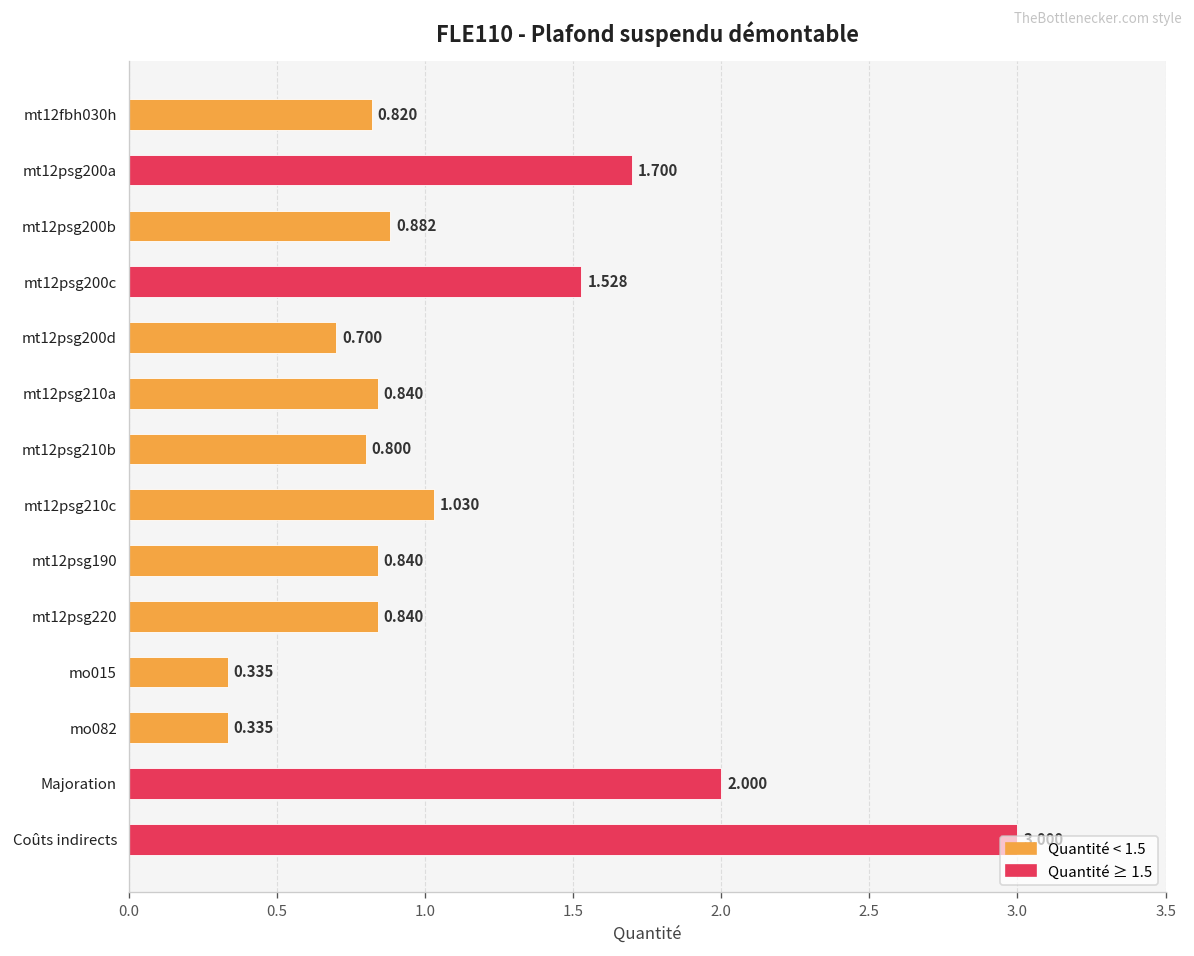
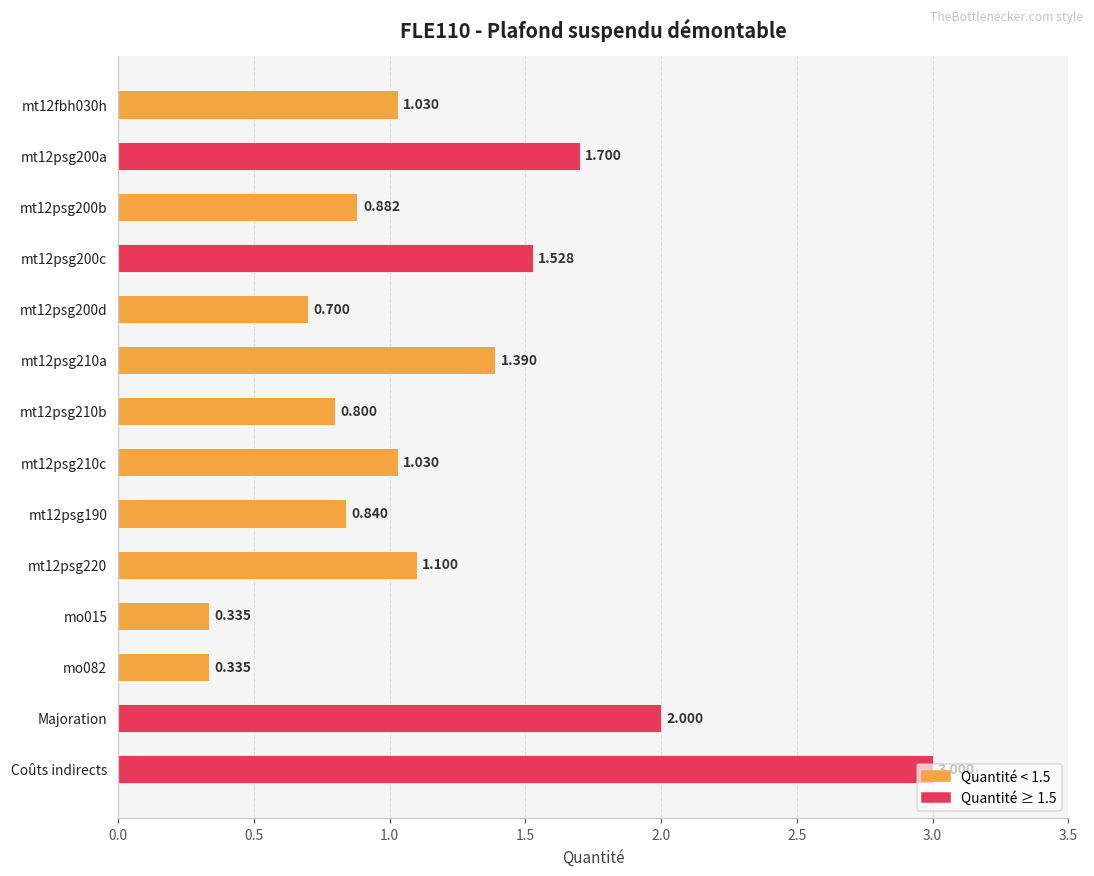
  {
-   "mt12fbh030h": 0.820,
+   "mt12fbh030h": 1.030,
    "mt12psg200a": 1.700,
    "mt12psg200b": 0.882,
    "mt12psg200c": 1.528,
    "mt12psg200d": 0.700,
-   "mt12psg210a": 0.840,
+   "mt12psg210a": 1.390,
    "mt12psg210b": 0.800,
    "mt12psg210c": 1.030,
    "mt12psg190": 0.840,
-   "mt12psg220": 0.840,
+   "mt12psg220": 1.100,
    "mo015": 0.335,
    "mo082": 0.335,
    "Majoration": 2.000
  }
